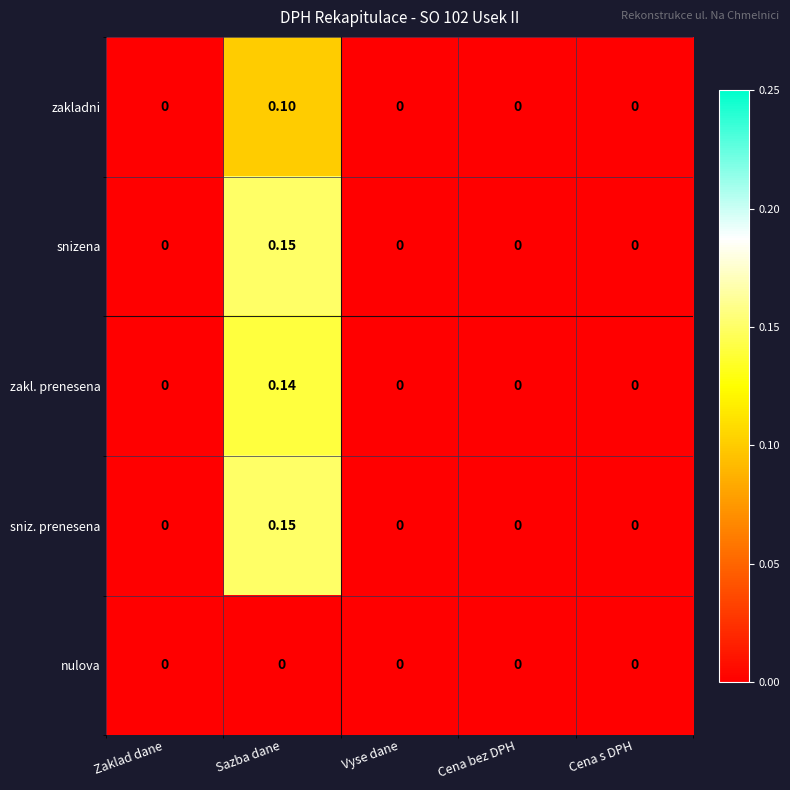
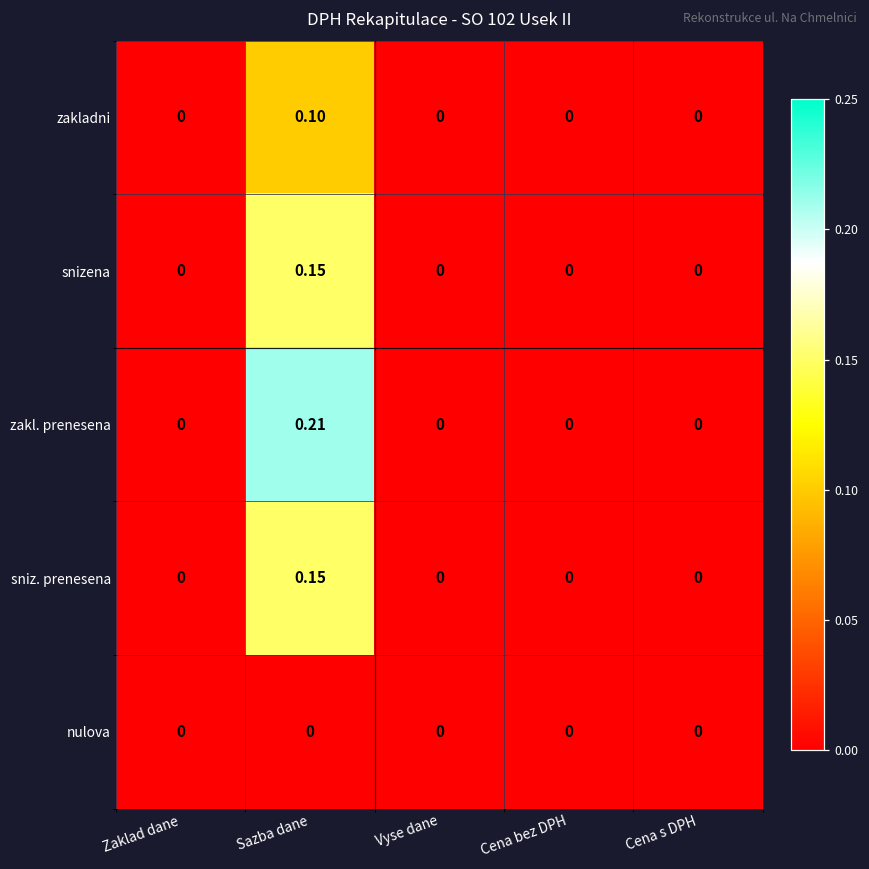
  {
    "zakladni": {
      "Zaklad dane": 0,
      "Sazba dane": 0.10,
      "Vyse dane": 0,
      "Cena bez DPH": 0,
      "Cena s DPH": 0
    },
    "snizena": {
      "Zaklad dane": 0,
      "Sazba dane": 0.15,
      "Vyse dane": 0,
      "Cena bez DPH": 0,
      "Cena s DPH": 0
    },
    "zakl. prenesena": {
      "Zaklad dane": 0,
-     "Sazba dane": 0.14,
+     "Sazba dane": 0.21,
      "Vyse dane": 0,
      "Cena bez DPH": 0,
      "Cena s DPH": 0
    },
    "sniz. prenesena": {
      "Zaklad dane": 0,
      "Sazba dane": 0.15,
      "Vyse dane": 0,
      "Cena bez DPH": 0,
      "Cena s DPH": 0
    },
    "nulova": {
      "Zaklad dane": 0,
      "Sazba dane": 0,
      "Vyse dane": 0,
      "Cena bez DPH": 0,
      "Cena s DPH": 0
    }
  }
